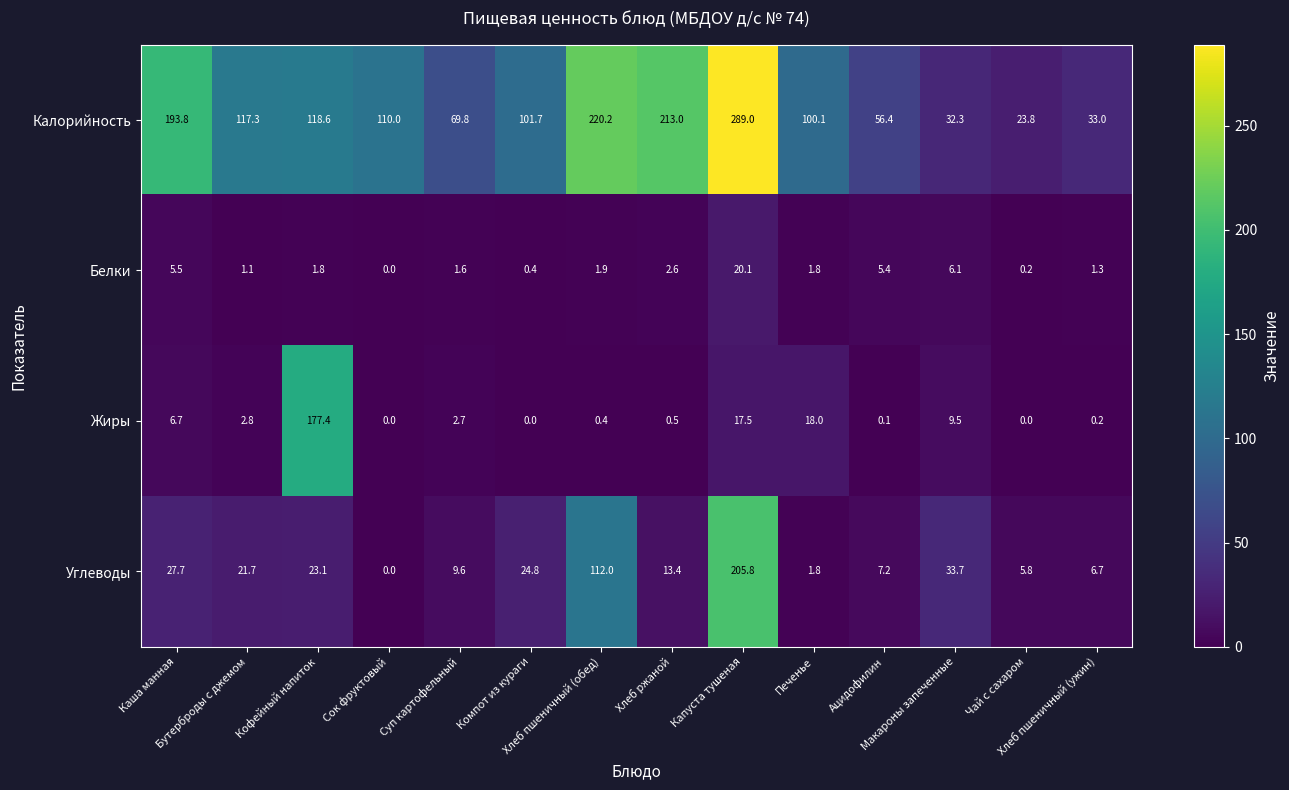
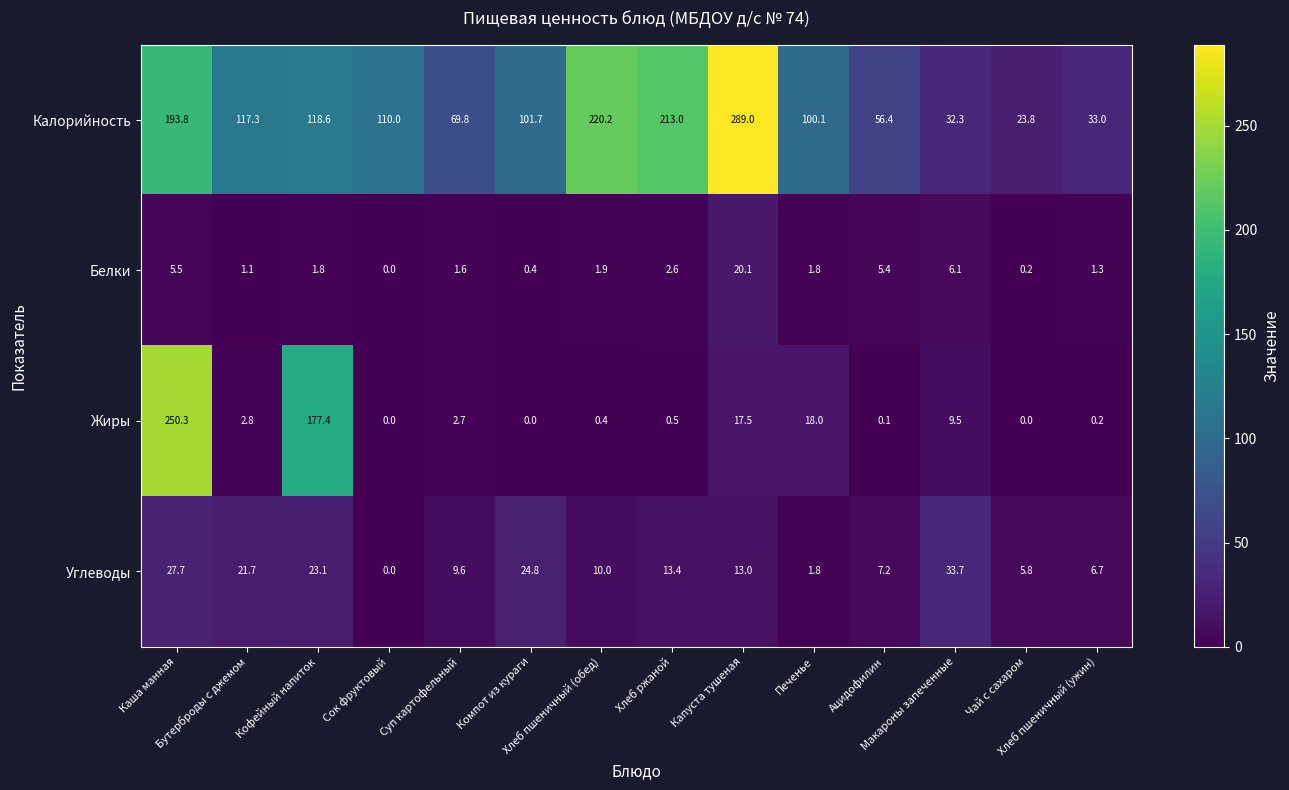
  {
    "Калорийность": {
      "Каша манная": 193.8,
      "Бутерброды с джемом": 117.3,
      "Кофейный напиток": 118.6,
      "Сок фруктовый": 110.0,
      "Суп картофельный": 69.8,
      "Компот из кураги": 101.7,
      "Хлеб пшеничный (обед)": 220.2,
      "Хлеб ржаной": 213.0,
      "Капуста тушеная": 289.0,
      "Печенье": 100.1,
      "Ацидофилин": 56.4,
      "Макароны запеченные": 32.3,
      "Чай с сахаром": 23.8,
      "Хлеб пшеничный (ужин)": 33.0
    },
    "Белки": {
      "Каша манная": 5.5,
      "Бутерброды с джемом": 1.1,
      "Кофейный напиток": 1.8,
      "Сок фруктовый": 0.0,
      "Суп картофельный": 1.6,
      "Компот из кураги": 0.4,
      "Хлеб пшеничный (обед)": 1.9,
      "Хлеб ржаной": 2.6,
      "Капуста тушеная": 20.1,
      "Печенье": 1.8,
      "Ацидофилин": 5.4,
      "Макароны запеченные": 6.1,
      "Чай с сахаром": 0.2,
      "Хлеб пшеничный (ужин)": 1.3
    },
    "Жиры": {
-     "Каша манная": 6.7,
+     "Каша манная": 250.3,
      "Бутерброды с джемом": 2.8,
      "Кофейный напиток": 177.4,
      "Сок фруктовый": 0.0,
      "Суп картофельный": 2.7,
      "Компот из кураги": 0.0,
      "Хлеб пшеничный (обед)": 0.4,
      "Хлеб ржаной": 0.5,
      "Капуста тушеная": 17.5,
      "Печенье": 18.0,
      "Ацидофилин": 0.1,
      "Макароны запеченные": 9.5,
      "Чай с сахаром": 0.0,
      "Хлеб пшеничный (ужин)": 0.2
    },
    "Углеводы": {
      "Каша манная": 27.7,
      "Бутерброды с джемом": 21.7,
      "Кофейный напиток": 23.1,
      "Сок фруктовый": 0.0,
      "Суп картофельный": 9.6,
      "Компот из кураги": 24.8,
-     "Хлеб пшеничный (обед)": 112.0,
+     "Хлеб пшеничный (обед)": 10.0,
      "Хлеб ржаной": 13.4,
-     "Капуста тушеная": 205.8,
+     "Капуста тушеная": 13.0,
      "Печенье": 1.8,
      "Ацидофилин": 7.2,
      "Макароны запеченные": 33.7,
      "Чай с сахаром": 5.8,
      "Хлеб пшеничный (ужин)": 6.7
    }
  }
